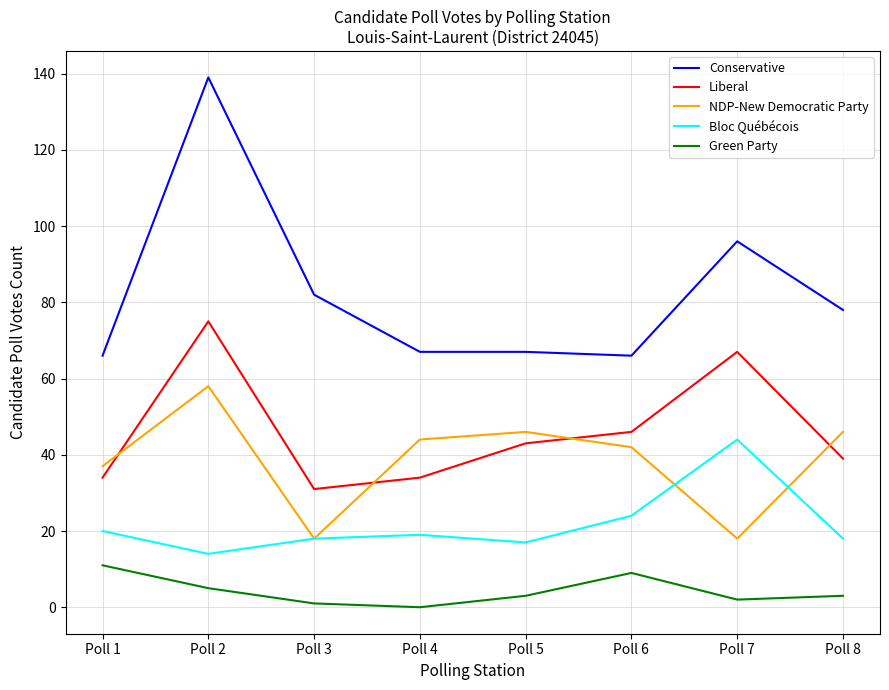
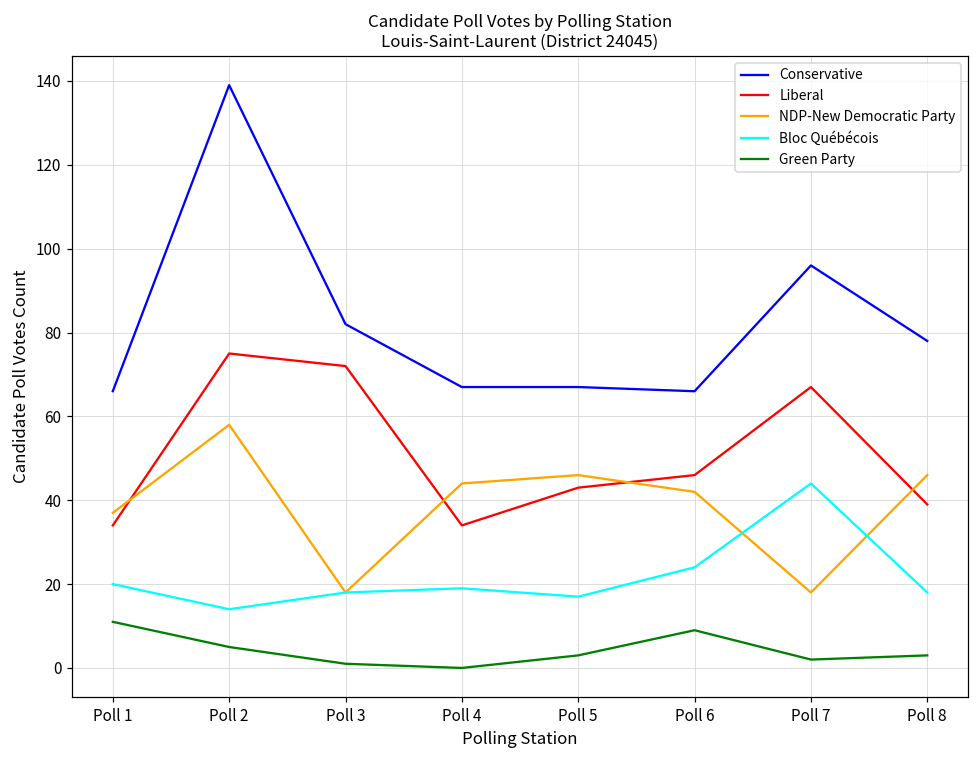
  {
    "Conservative": {
      "Poll 1": 66,
      "Poll 2": 139,
      "Poll 3": 82,
      "Poll 4": 67,
      "Poll 5": 67,
      "Poll 6": 66,
      "Poll 7": 96,
      "Poll 8": 78
    },
    "Liberal": {
      "Poll 1": 34,
      "Poll 2": 75,
-     "Poll 3": 31,
+     "Poll 3": 72,
      "Poll 4": 34,
      "Poll 5": 43,
      "Poll 6": 46,
      "Poll 7": 67,
      "Poll 8": 39
    },
    "NDP-New Democratic Party": {
      "Poll 1": 37,
      "Poll 2": 58,
      "Poll 4": 44,
      "Poll 5": 46,
      "Poll 6": 42,
      "Poll 7": 18,
      "Poll 8": 46
    },
    "Bloc Québécois": {
      "Poll 1": 20,
      "Poll 2": 14,
      "Poll 4": 19,
      "Poll 5": 17,
      "Poll 6": 24,
      "Poll 7": 44,
      "Poll 8": 18
    },
    "Green Party": {
      "Poll 1": 11,
      "Poll 2": 5,
      "Poll 3": 1,
      "Poll 4": 0,
      "Poll 5": 3,
      "Poll 6": 9,
      "Poll 7": 2,
      "Poll 8": 3
    }
  }
